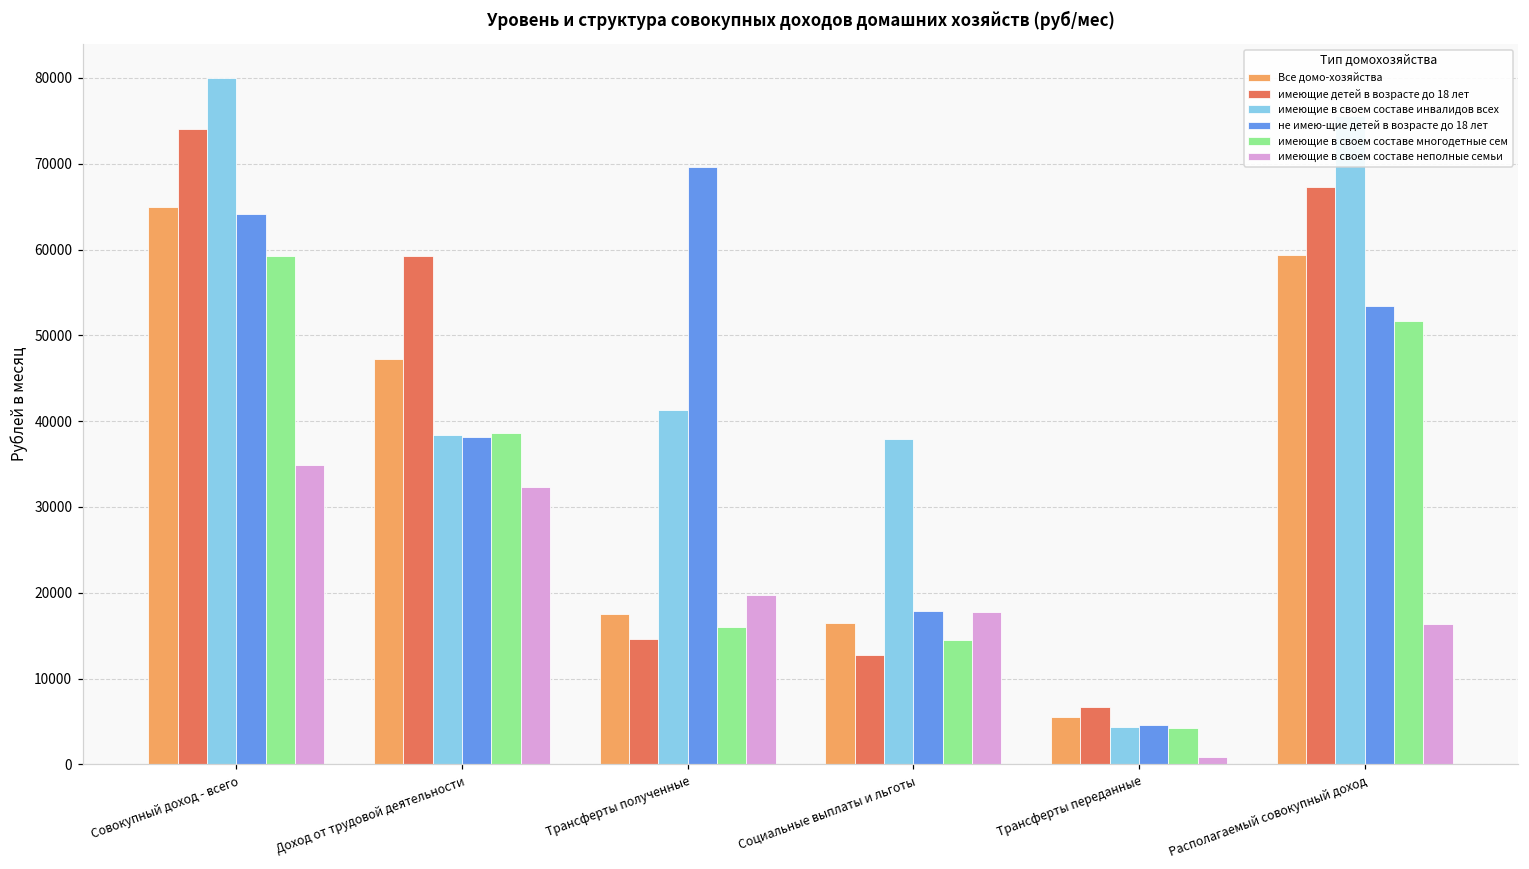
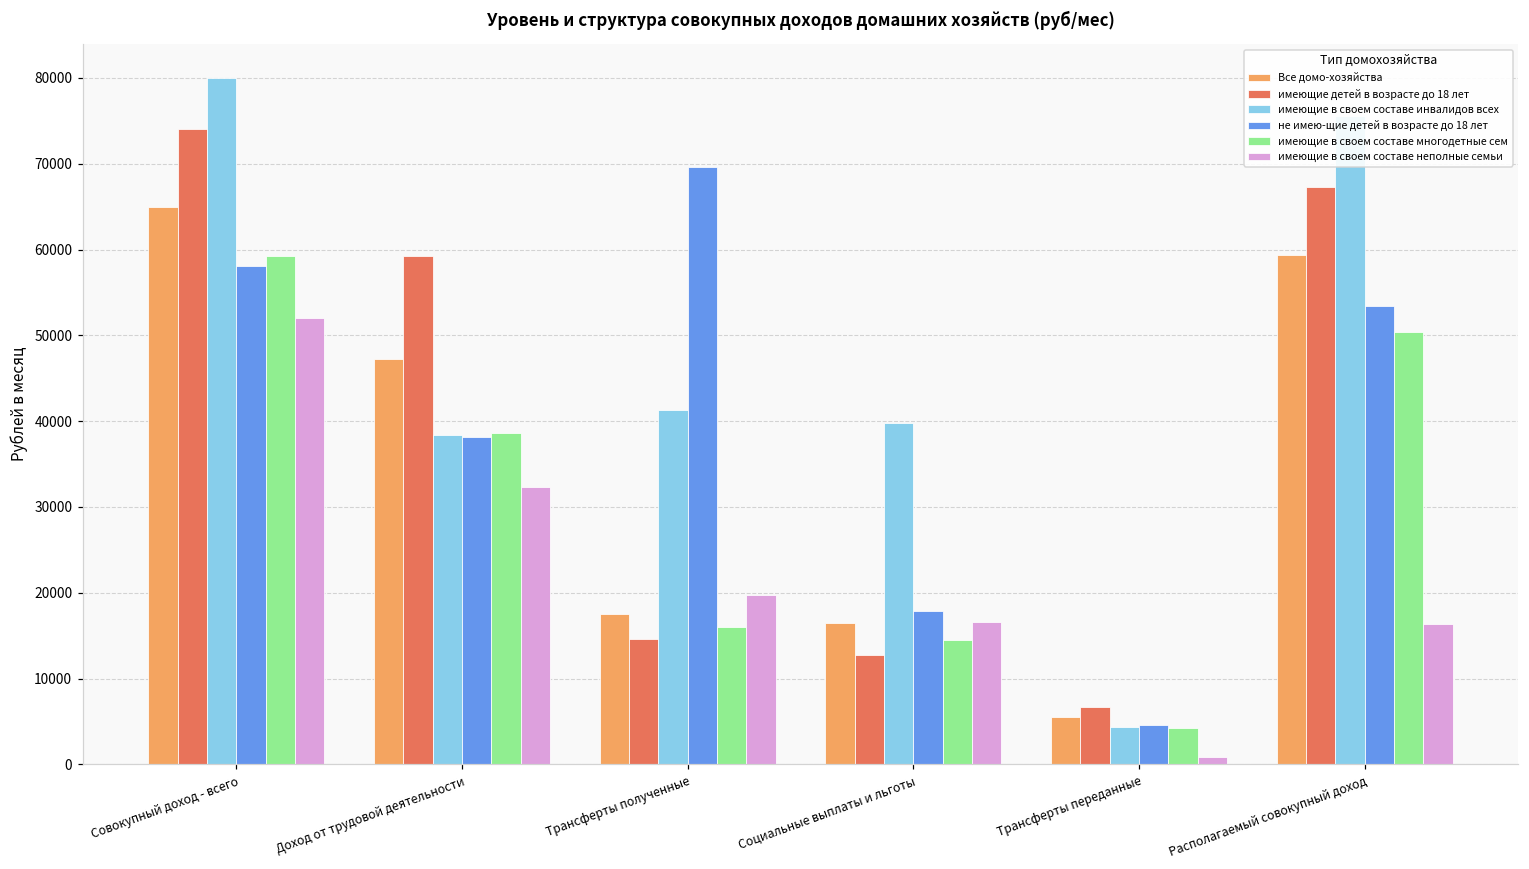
  {
    "имеющие в своем составе инвалидов всех": {
      "Совокупный доход - всего": 80000,
      "Доход от трудовой деятельности": 38000,
      "Трансферты полученные": 41000,
-     "Социальные выплаты и льготы": 38000,
+     "Социальные выплаты и льготы": 40000,
      "Трансферты переданные": 4000
    },
    "не имею-щие детей в возрасте до 18 лет": {
-     "Совокупный доход - всего": 64000,
+     "Совокупный доход - всего": 58000,
      "Доход от трудовой деятельности": 38000,
      "Трансферты полученные": 70000,
      "Социальные выплаты и льготы": 18000,
      "Трансферты переданные": 5000,
      "Располагаемый совокупный доход": 53000
    },
    "имеющие в своем составе многодетные сем": {
      "Совокупный доход - всего": 59000,
      "Доход от трудовой деятельности": 39000,
      "Трансферты полученные": 16000,
      "Социальные выплаты и льготы": 15000,
      "Трансферты переданные": 4000,
-     "Располагаемый совокупный доход": 52000
+     "Располагаемый совокупный доход": 50000
    },
    "имеющие в своем составе неполные семьи": {
-     "Совокупный доход - всего": 35000,
+     "Совокупный доход - всего": 52000,
      "Доход от трудовой деятельности": 32000,
      "Трансферты полученные": 20000,
-     "Социальные выплаты и льготы": 18000,
+     "Социальные выплаты и льготы": 17000,
      "Трансферты переданные": 1000,
      "Располагаемый совокупный доход": 16000
    }
  }
